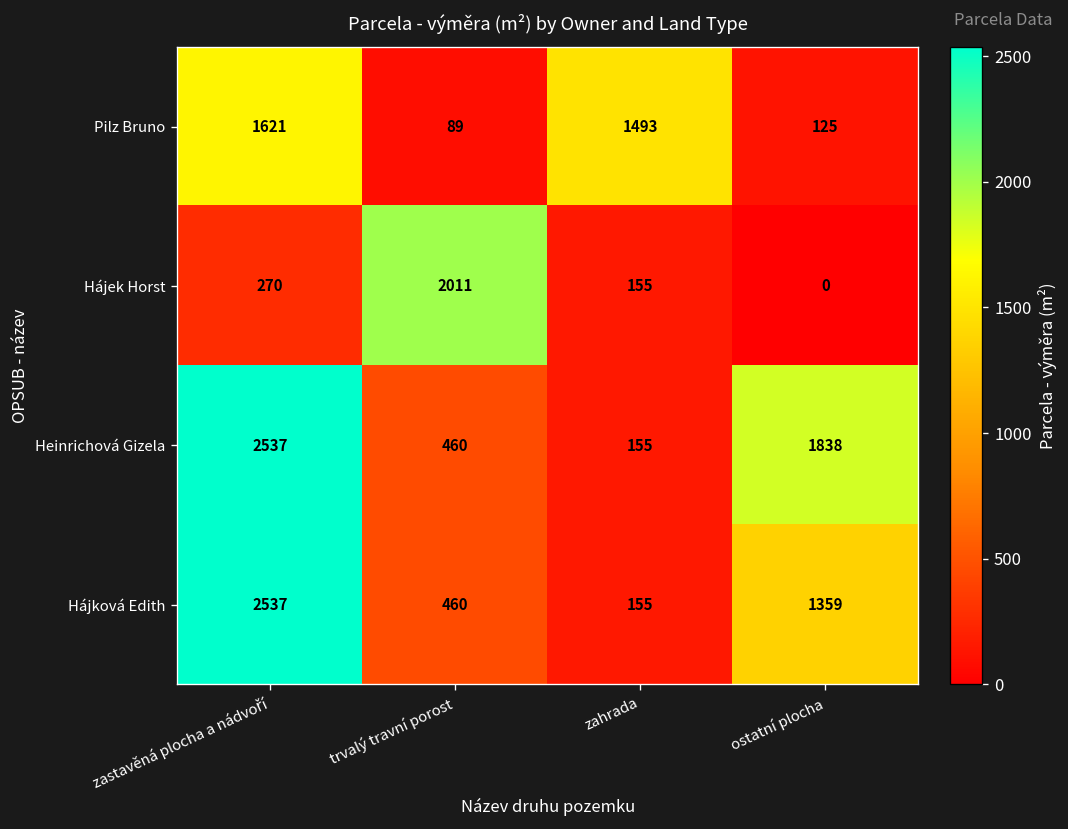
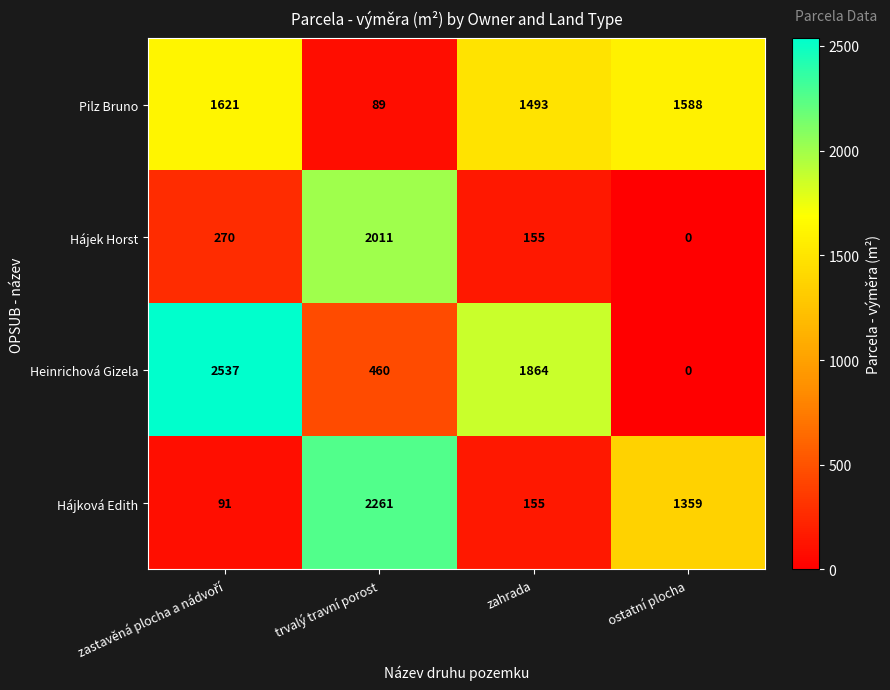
  {
    "Pilz Bruno": {
      "zastavěná plocha a nádvoří": 1621,
      "trvalý travní porost": 89,
      "zahrada": 1493,
-     "ostatní plocha": 125
+     "ostatní plocha": 1588
    },
    "Hájek Horst": {
      "zastavěná plocha a nádvoří": 270,
      "trvalý travní porost": 2011,
      "zahrada": 155,
      "ostatní plocha": 0
    },
    "Heinrichová Gizela": {
      "zastavěná plocha a nádvoří": 2537,
      "trvalý travní porost": 460,
-     "zahrada": 155,
-     "ostatní plocha": 1838
+     "zahrada": 1864,
+     "ostatní plocha": 0
    },
    "Hájková Edith": {
-     "zastavěná plocha a nádvoří": 2537,
-     "trvalý travní porost": 460,
+     "zastavěná plocha a nádvoří": 91,
+     "trvalý travní porost": 2261,
      "zahrada": 155,
      "ostatní plocha": 1359
    }
  }
